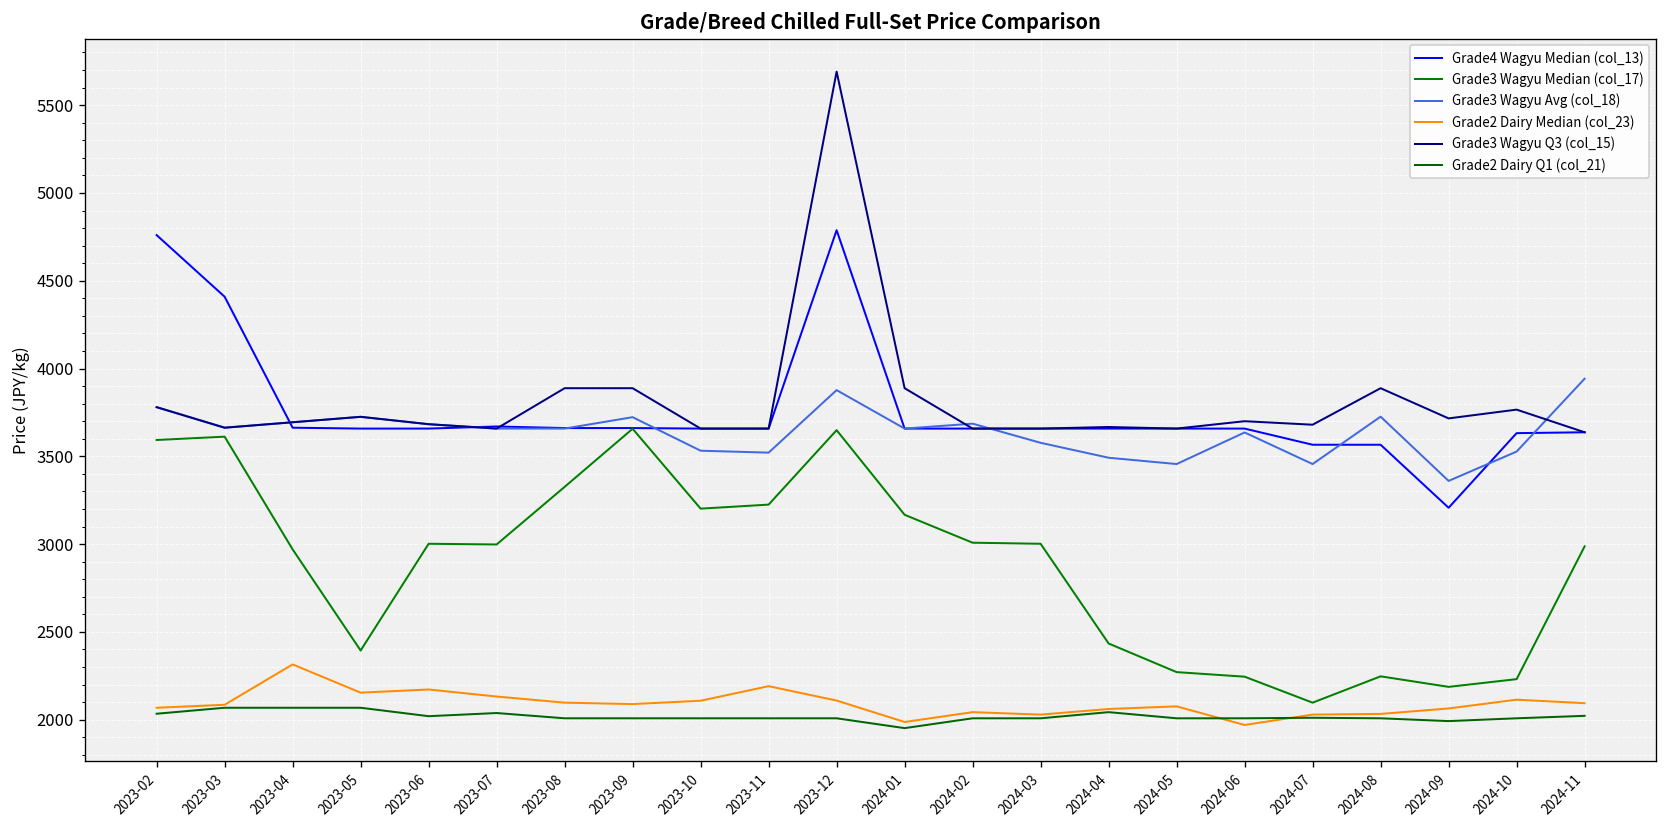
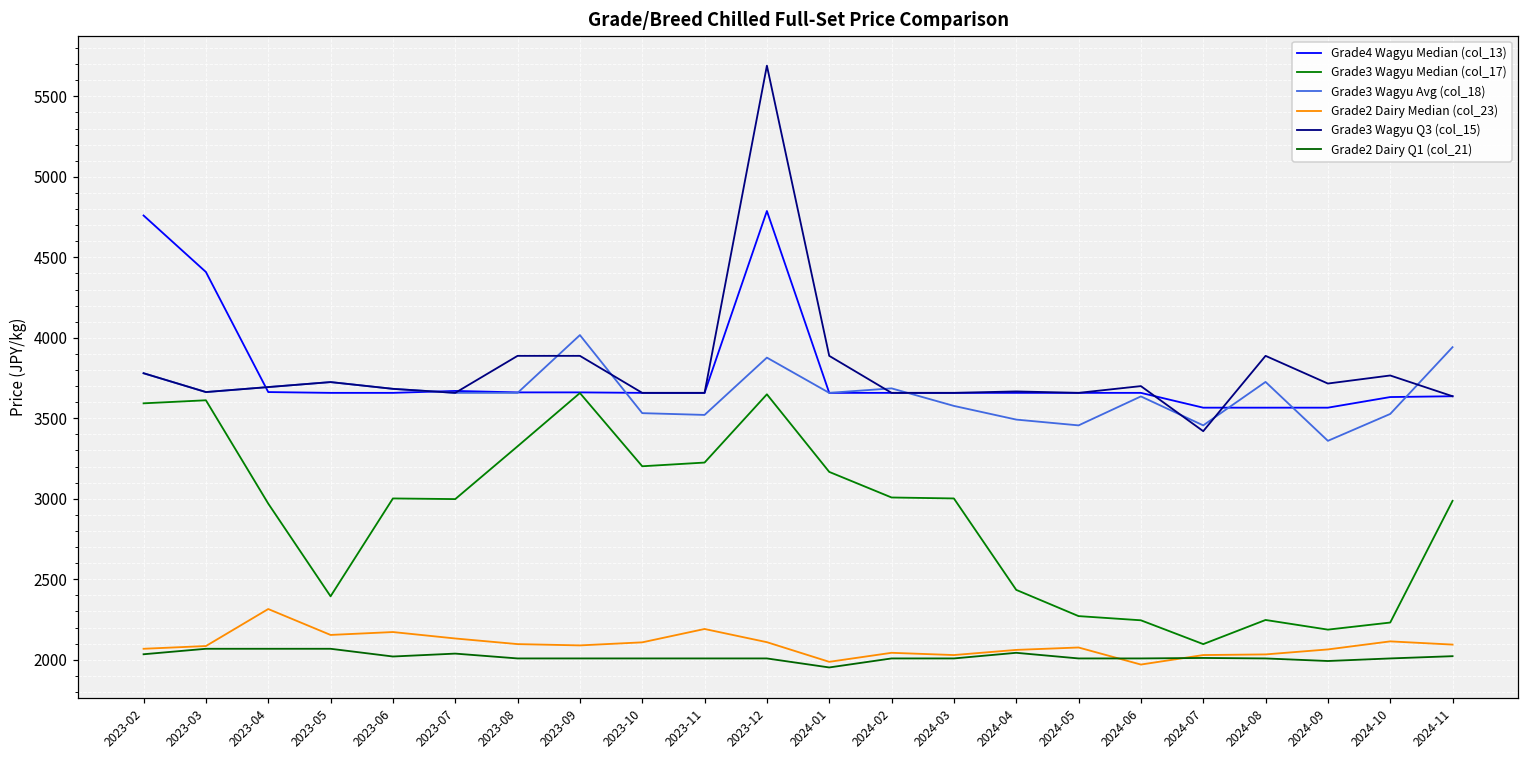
  {
    "Grade4 Wagyu Median (col_13)": {
      "2023-02": 4760,
      "2023-03": 4410,
      "2023-04": 3660,
      "2023-05": 3660,
      "2023-06": 3660,
      "2023-12": 4790,
      "2024-06": 3660,
      "2024-07": 3570,
      "2024-08": 3570,
-     "2024-09": 3210,
+     "2024-09": 3570,
      "2024-10": 3630
    },
    "Grade3 Wagyu Avg (col_18)": {
-     "2023-09": 3720,
+     "2023-09": 4020,
      "2023-10": 3530,
      "2023-11": 3520,
      "2023-12": 3880,
      "2024-02": 3690,
      "2024-03": 3580,
      "2024-04": 3490,
      "2024-05": 3460,
      "2024-06": 3640,
      "2024-07": 3460,
      "2024-08": 3730,
      "2024-09": 3360,
      "2024-10": 3530,
      "2024-11": 3940
    },
    "Grade2 Dairy Median (col_23)": {
      "2023-02": 2070,
      "2023-04": 2320,
      "2023-05": 2150,
      "2023-06": 2170,
      "2023-07": 2130,
      "2023-08": 2100,
      "2023-09": 2090,
      "2023-10": 2110,
      "2023-11": 2190,
      "2023-12": 2110,
      "2024-01": 1990,
      "2024-02": 2040,
      "2024-03": 2030,
      "2024-04": 2060,
      "2024-05": 2080,
      "2024-06": 1970,
      "2024-07": 2030,
      "2024-08": 2030,
      "2024-09": 2060,
      "2024-10": 2110,
      "2024-11": 2090
    },
    "Grade3 Wagyu Q3 (col_15)": {
      "2023-08": 3890,
      "2023-09": 3890,
      "2023-12": 5690,
      "2024-01": 3890,
      "2024-06": 3700,
-     "2024-07": 3680,
+     "2024-07": 3420,
      "2024-08": 3890,
      "2024-09": 3720,
      "2024-10": 3770
    }
  }
